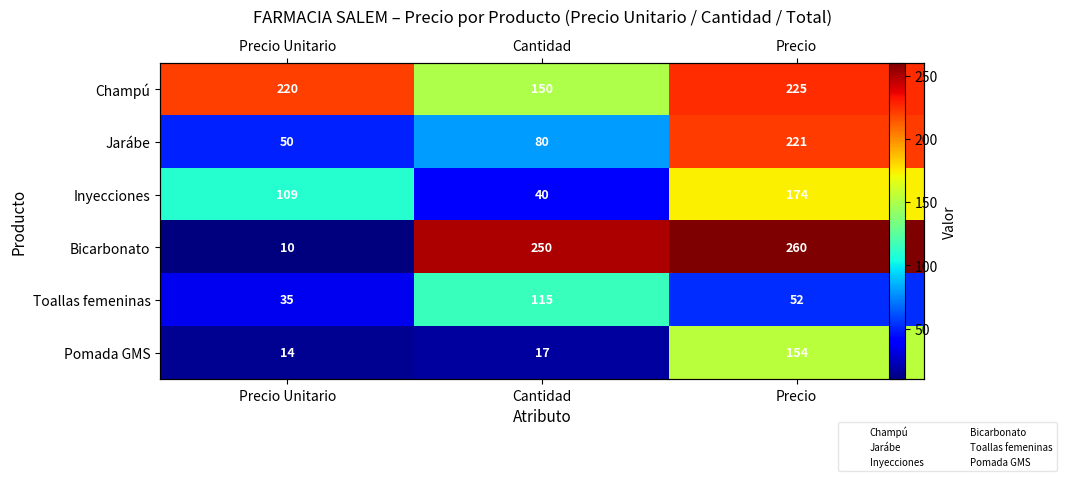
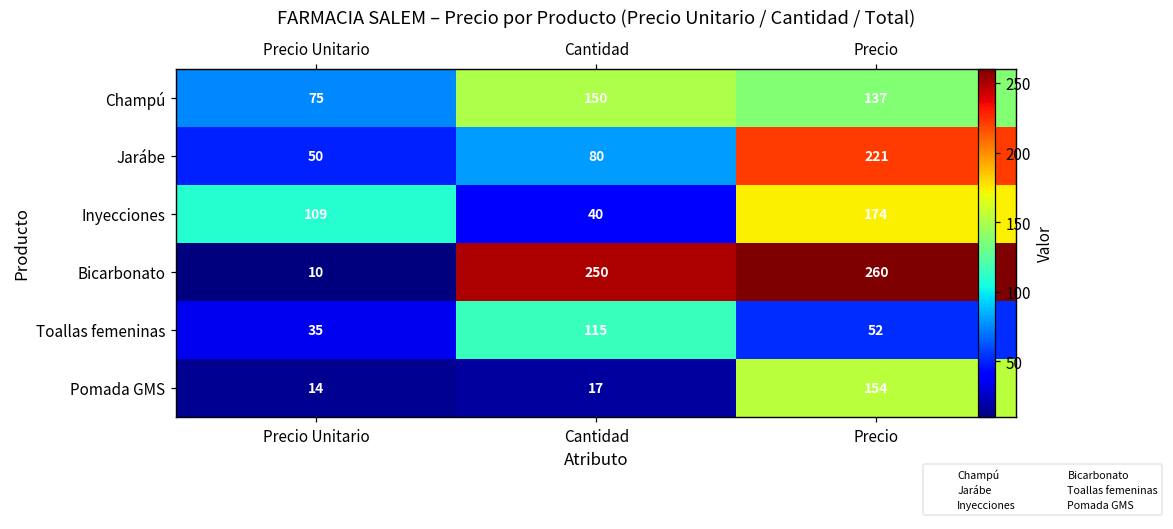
  {
    "Champú": {
-     "Precio Unitario": 220,
+     "Precio Unitario": 75,
      "Cantidad": 150,
-     "Precio": 225
+     "Precio": 137
    },
    "Jarábe": {
      "Precio Unitario": 50,
      "Cantidad": 80,
      "Precio": 221
    },
    "Inyecciones": {
      "Precio Unitario": 109,
      "Cantidad": 40,
      "Precio": 174
    },
    "Bicarbonato": {
      "Precio Unitario": 10,
      "Cantidad": 250,
      "Precio": 260
    },
    "Toallas femeninas": {
      "Precio Unitario": 35,
      "Cantidad": 115,
      "Precio": 52
    },
    "Pomada GMS": {
      "Precio Unitario": 14,
      "Cantidad": 17,
      "Precio": 154
    }
  }
